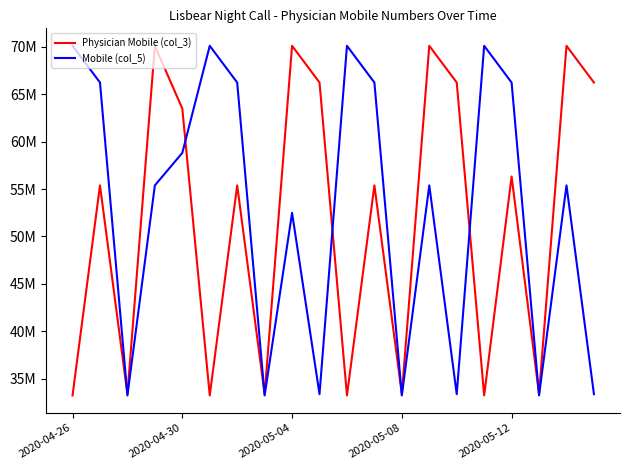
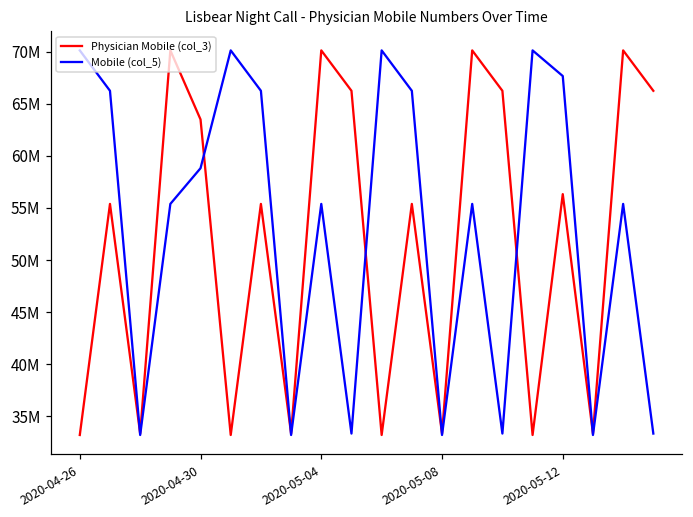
  {
    "Physician Mobile (col_3)": {
      "2020-04-26": 33000000,
      "2020-04-30": 63000000,
      "2020-05-04": 70000000,
      "2020-05-12": 56000000
    },
    "Mobile (col_5)": {
      "2020-04-30": 59000000,
-     "2020-05-04": 52000000,
-     "2020-05-12": 66000000
+     "2020-05-04": 55000000,
+     "2020-05-12": 68000000
    }
  }
